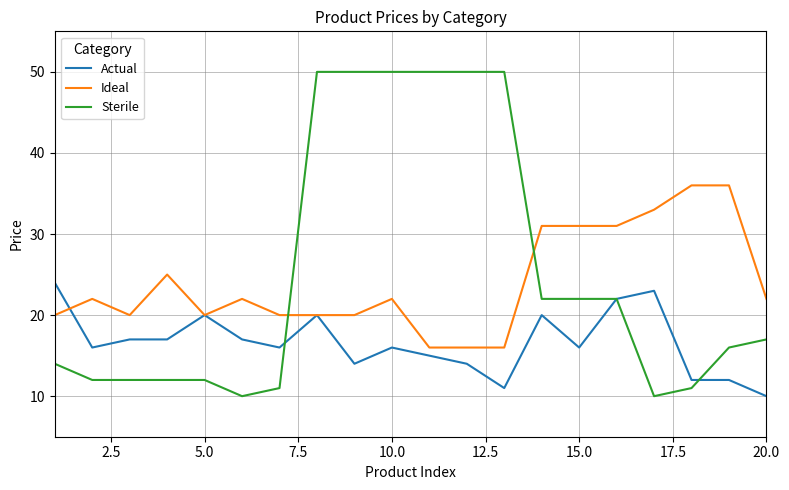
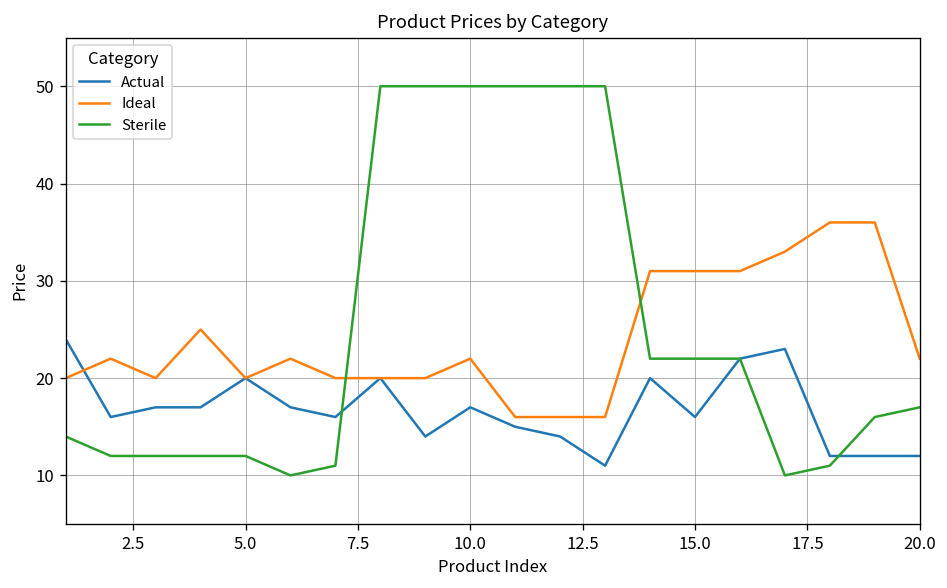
  {
    "Actual": {
-     "10.0": 16,
+     "10.0": 17,
      "15.0": 16,
-     "20.0": 10
+     "20.0": 12
    },
    "Ideal": {
      "10.0": 22,
      "15.0": 31,
      "20.0": 22
    },
    "Sterile": {
      "5.0": 12,
      "10.0": 50,
      "15.0": 22,
      "20.0": 17
    }
  }
